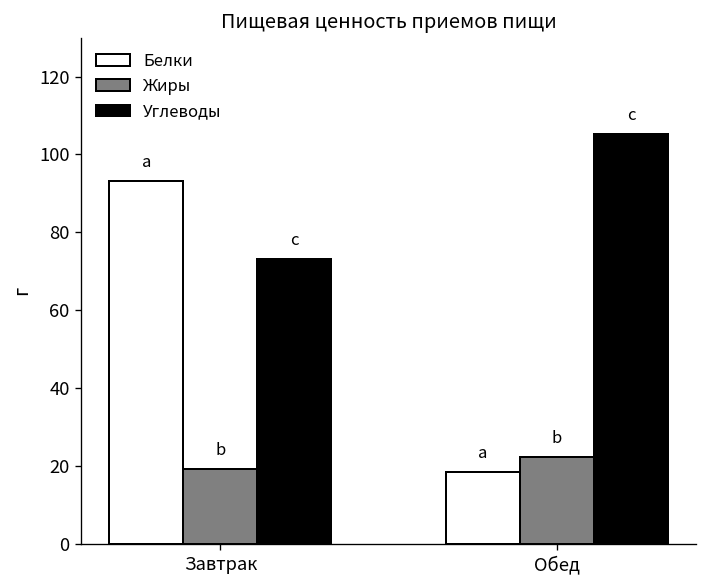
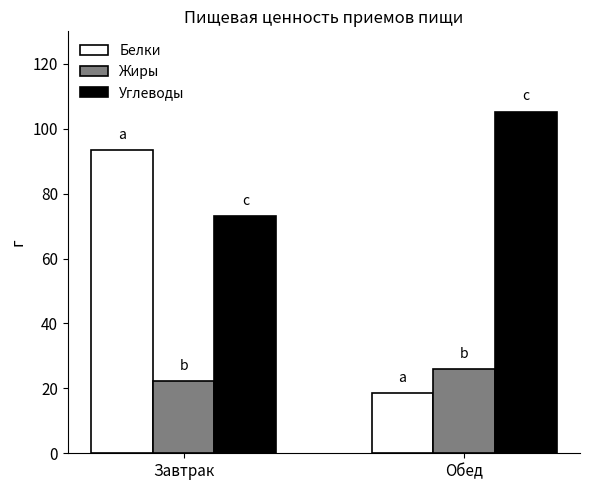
  {
    "Белки": {
      "Завтрак": 93,
      "Обед": 18
    },
    "Жиры": {
-     "Завтрак": 19,
-     "Обед": 22
+     "Завтрак": 22,
+     "Обед": 26
    },
    "Углеводы": {
      "Завтрак": 73,
      "Обед": 105
    }
  }
